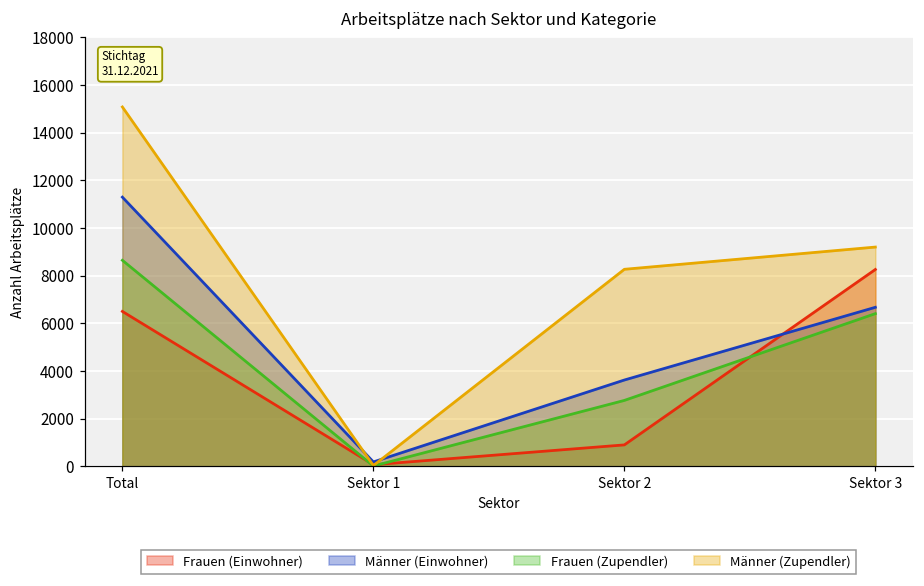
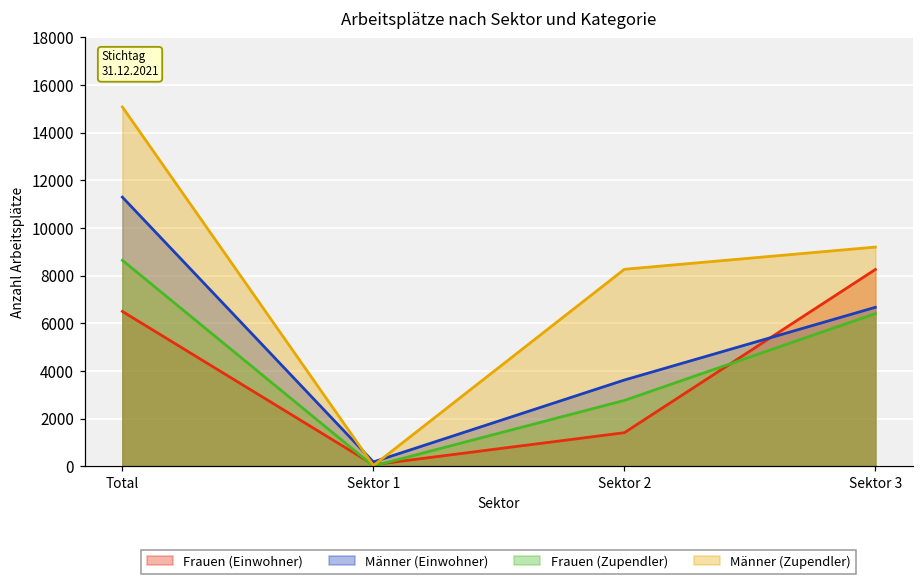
  {
    "Frauen (Einwohner)": {
      "Total": 6500,
-     "Sektor 2": 900,
+     "Sektor 2": 1400,
      "Sektor 3": 8300
    },
    "Männer (Einwohner)": {
      "Total": 11300,
      "Sektor 2": 3600,
      "Sektor 3": 6700
    },
    "Frauen (Zupendler)": {
      "Total": 8600,
      "Sektor 2": 2800,
      "Sektor 3": 6400
    },
    "Männer (Zupendler)": {
      "Total": 15100,
      "Sektor 2": 8300,
      "Sektor 3": 9200
    }
  }
